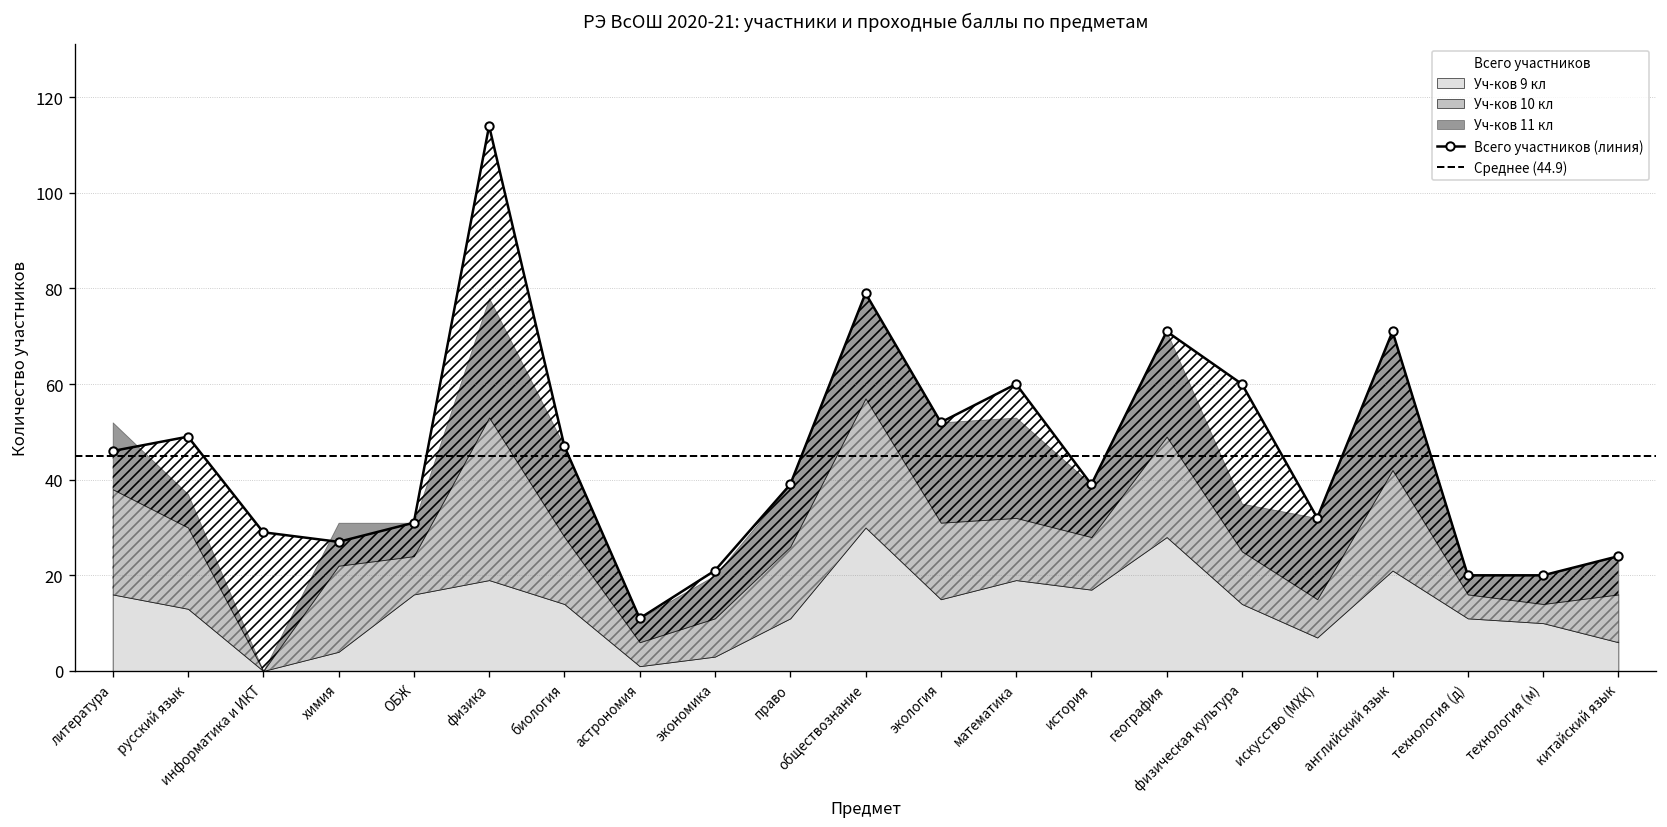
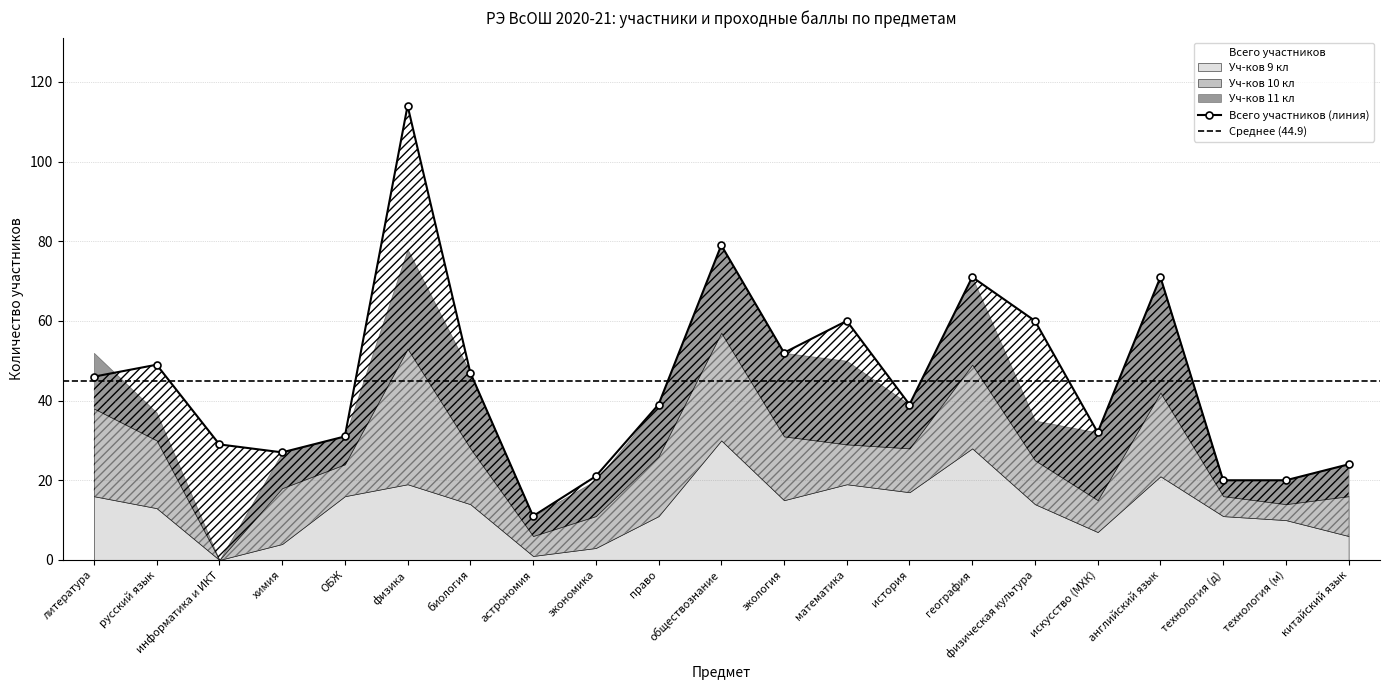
  {
    "Всего участников": {
      "литература": 46,
      "русский язык": 49,
      "информатика и ИКТ": 29,
      "физика": 114,
      "экономика": 21,
      "математика": 60,
      "физическая культура": 60
    },
    "Уч-ков 9 кл": {
      "литература": 16,
      "русский язык": 13,
      "химия": 4,
      "ОБЖ": 16,
      "физика": 19,
      "биология": 14,
      "астрономия": 1,
      "экономика": 3,
      "право": 11,
      "обществознание": 30,
      "экология": 15,
      "математика": 19,
      "история": 17,
      "география": 28,
      "физическая культура": 14,
      "искусство (МХК)": 7,
      "английский язык": 21,
      "технология (д)": 11,
      "технология (м)": 10,
      "китайский язык": 6
    },
    "Уч-ков 10 кл": {
      "литература": 22,
      "русский язык": 17,
-     "химия": 18,
+     "химия": 14,
      "ОБЖ": 8,
      "физика": 34,
      "биология": 14,
      "астрономия": 5,
      "экономика": 8,
      "право": 15,
      "обществознание": 27,
      "экология": 16,
-     "математика": 13,
+     "математика": 10,
      "история": 11,
      "география": 21,
      "физическая культура": 11,
      "искусство (МХК)": 8,
      "английский язык": 21,
      "технология (д)": 5,
      "технология (м)": 4,
      "китайский язык": 10
    },
    "Уч-ков 11 кл": {
      "литература": 14,
      "русский язык": 7,
      "физика": 25,
      "экономика": 9,
      "математика": 21,
      "физическая культура": 10
    }
  }
